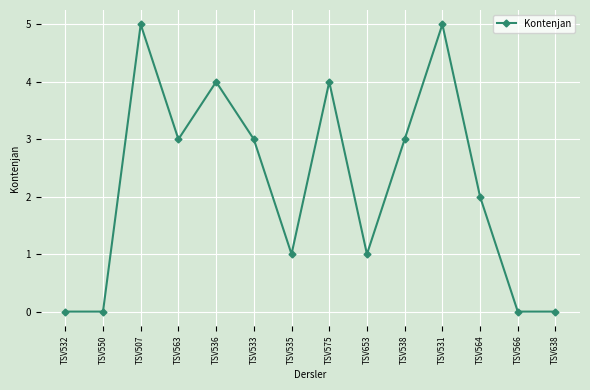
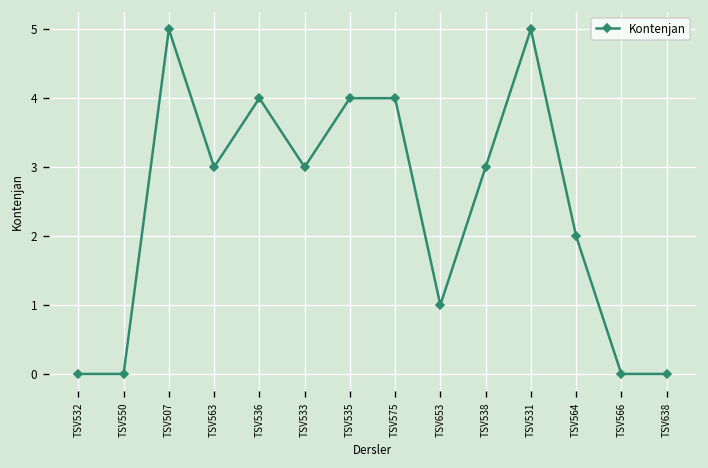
  {
    "TSV532": 0,
    "TSV550": 0,
    "TSV507": 5,
    "TSV563": 3,
    "TSV536": 4,
    "TSV533": 3,
-   "TSV535": 1,
+   "TSV535": 4,
    "TSV575": 4,
    "TSV653": 1,
    "TSV538": 3,
    "TSV531": 5,
    "TSV564": 2,
    "TSV566": 0,
    "TSV638": 0
  }
